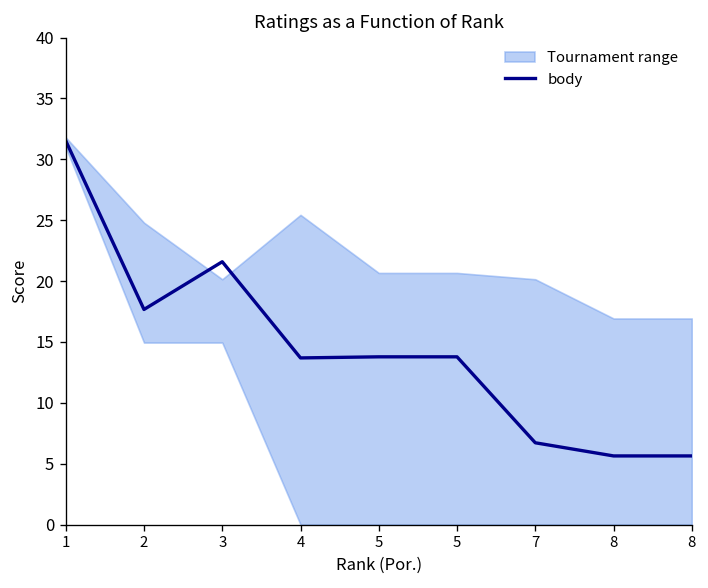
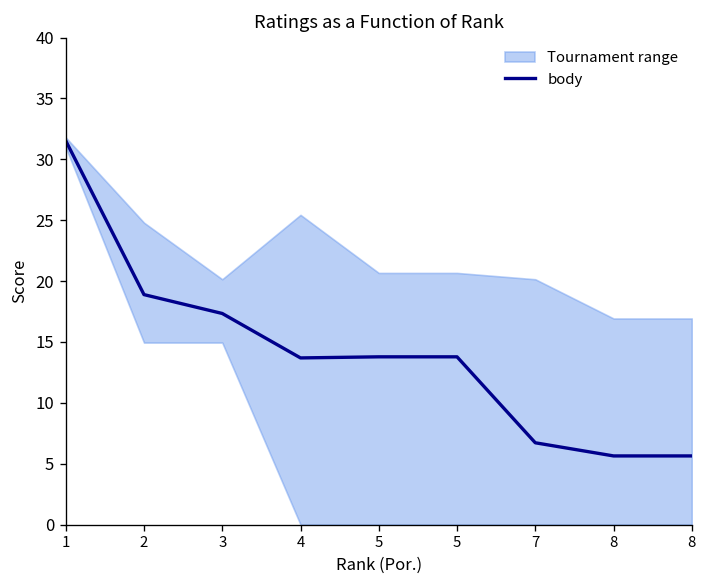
  {
    "body": {
      "1": 31.5,
-     "2": 17.7,
-     "3": 21.6,
+     "2": 18.9,
+     "3": 17.3,
      "4": 13.7,
      "7": 6.7
    }
  }
